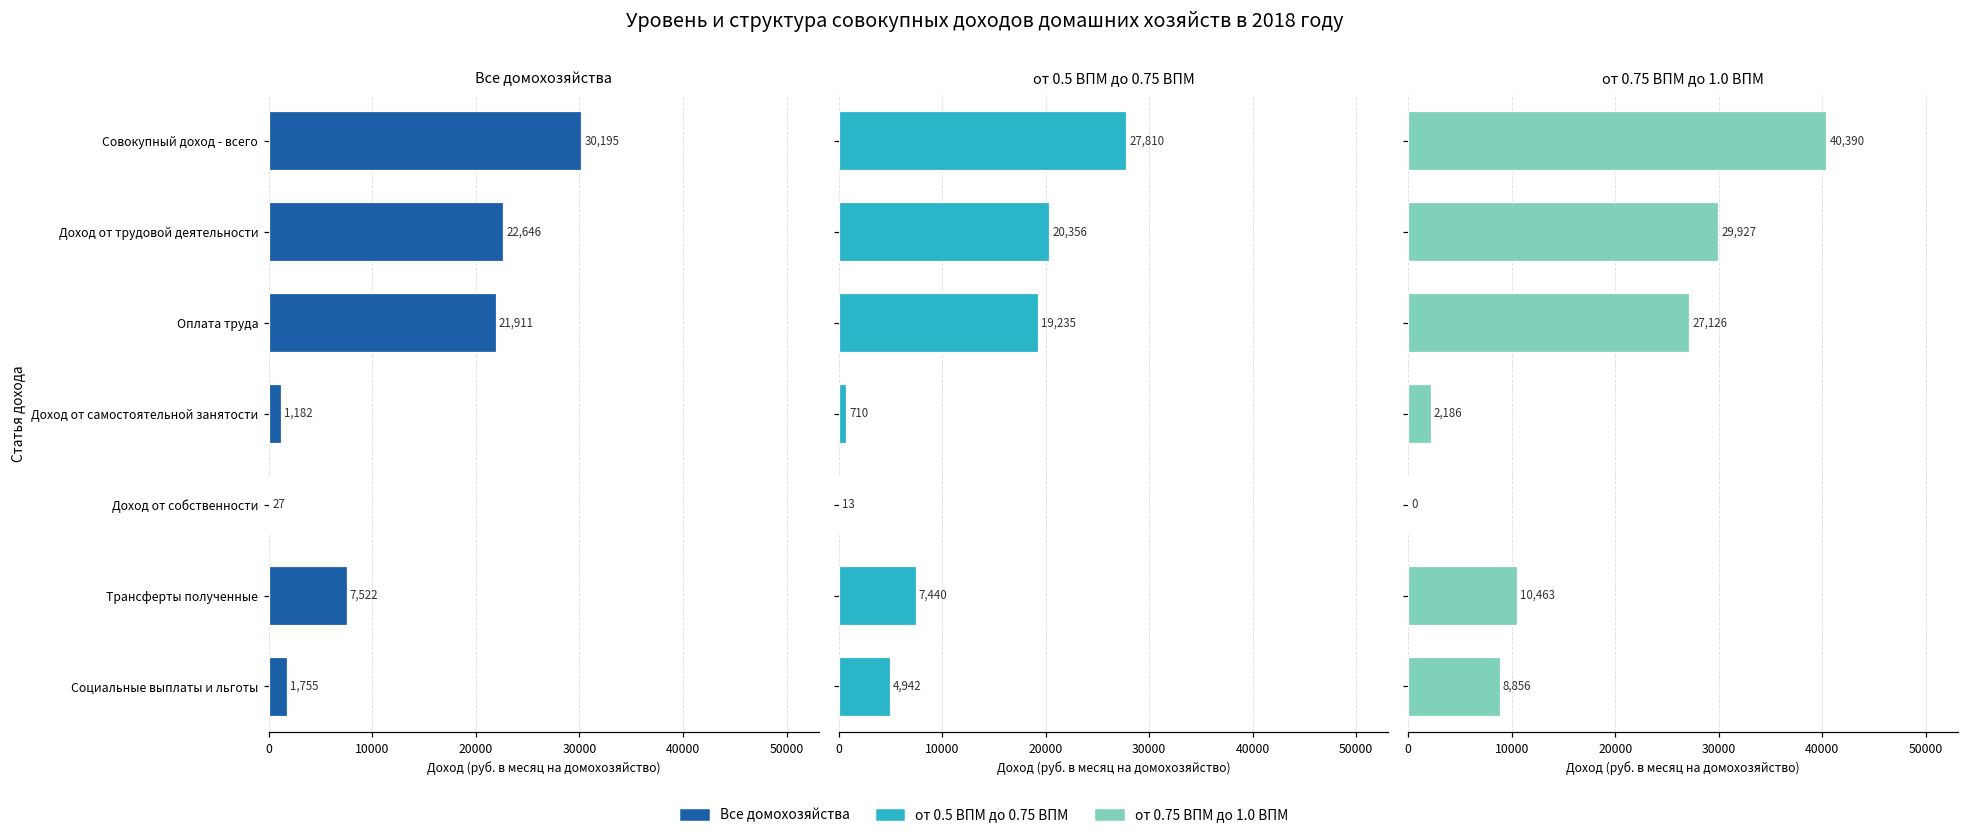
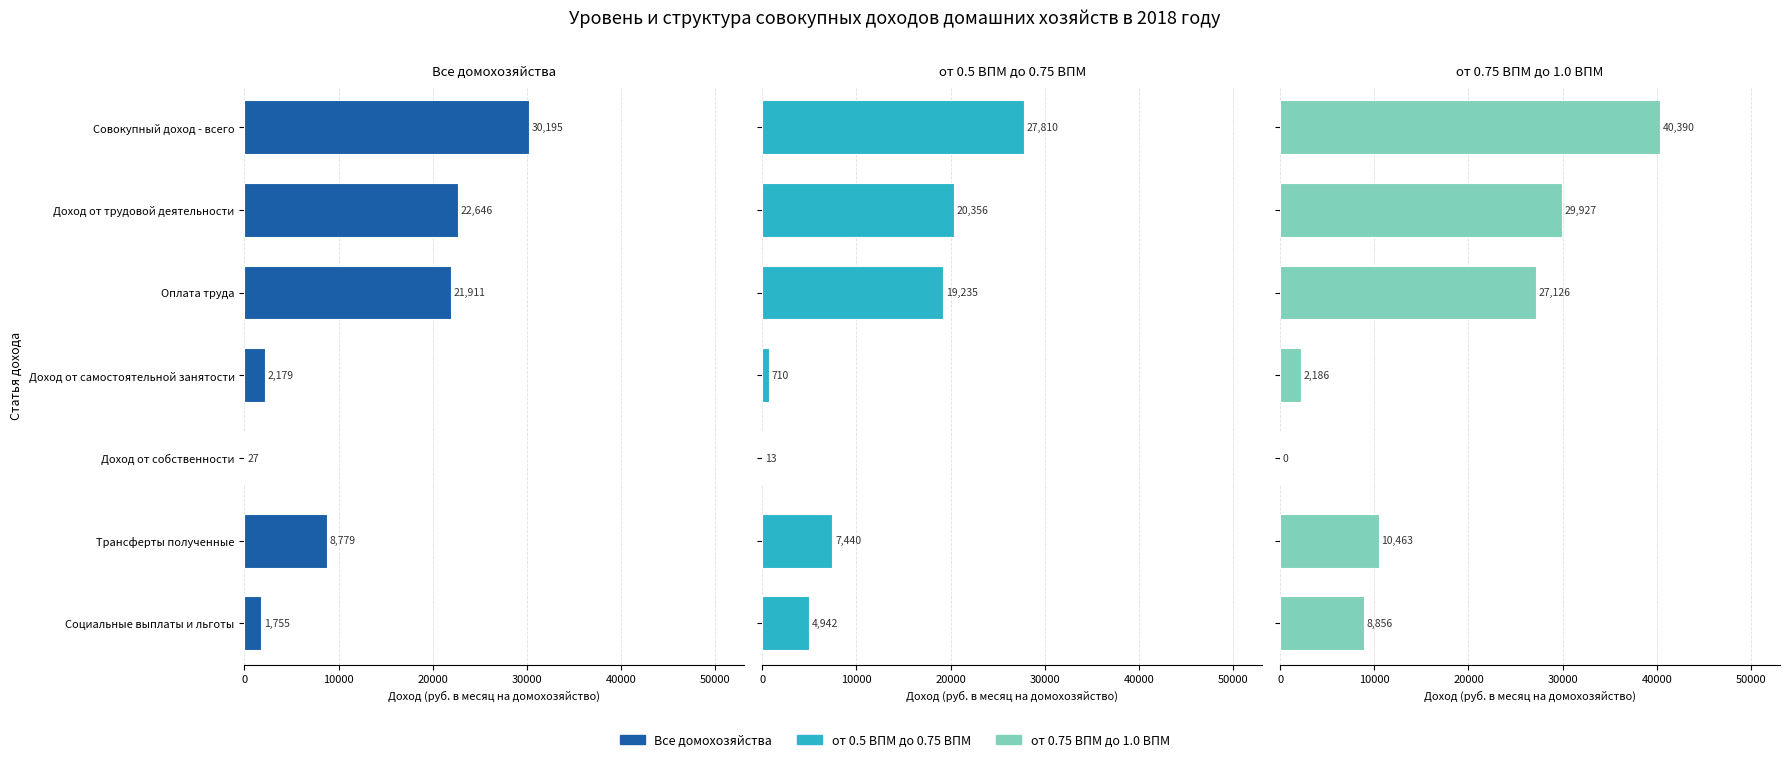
  {
    "Все домохозяйства": {
      "Совокупный доход - всего": "30,195",
      "Доход от трудовой деятельности": "22,646",
      "Оплата труда": "21,911",
-     "Доход от самостоятельной занятости": "1,182",
+     "Доход от самостоятельной занятости": "2,179",
      "Доход от собственности": "27",
-     "Трансферты полученные": "7,522",
+     "Трансферты полученные": "8,779",
      "Социальные выплаты и льготы": "1,755"
    }
  }
